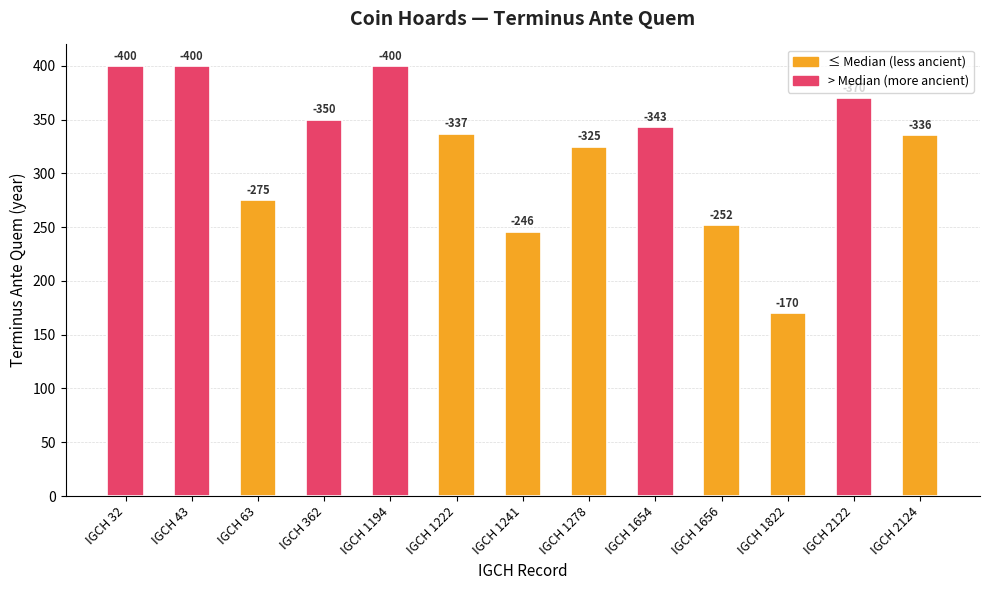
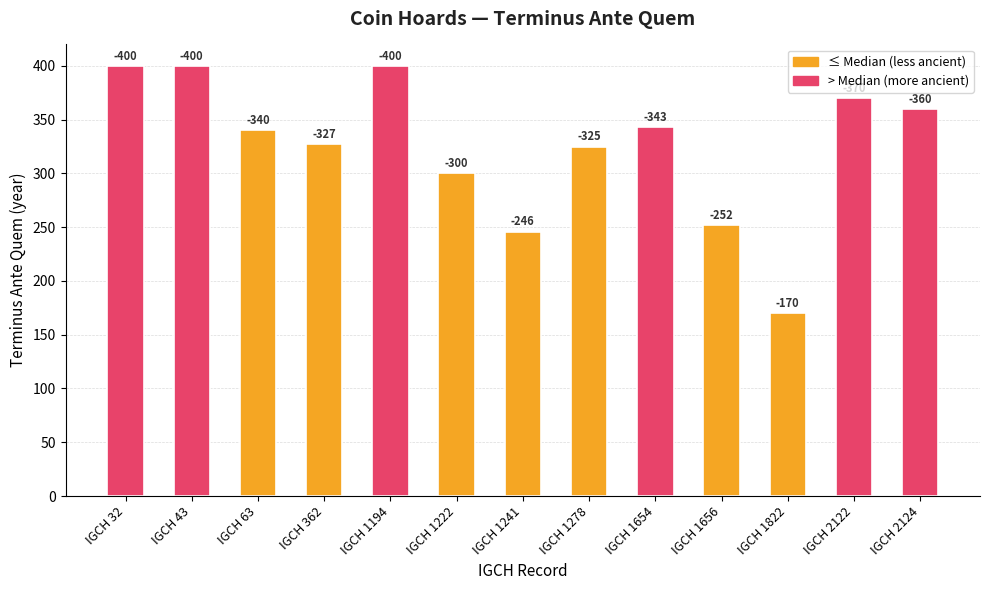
  {
-   "IGCH 63": -275,
-   "IGCH 362": -350,
-   "IGCH 1222": -337,
-   "IGCH 2124": -336
+   "IGCH 63": -340,
+   "IGCH 362": -327,
+   "IGCH 1222": -300,
+   "IGCH 2124": -360
  }
